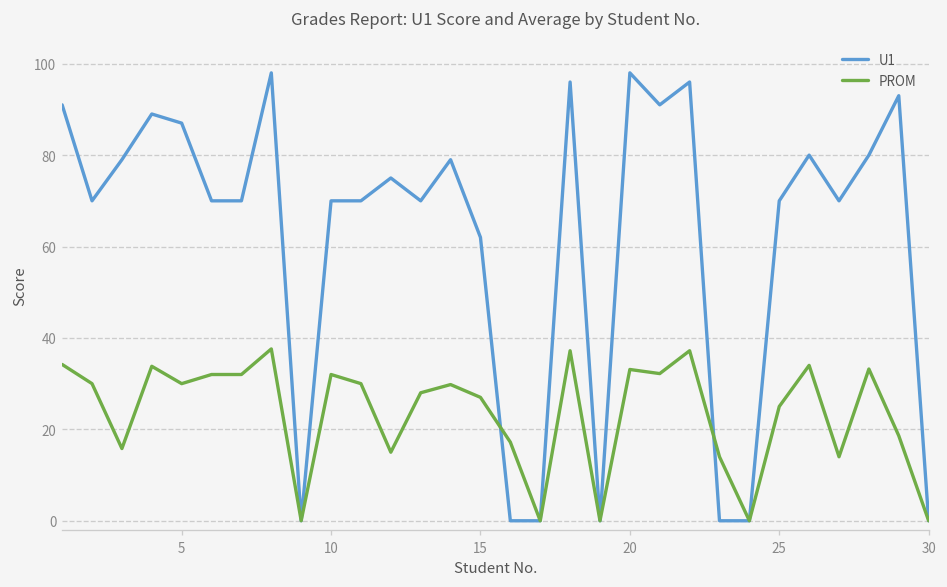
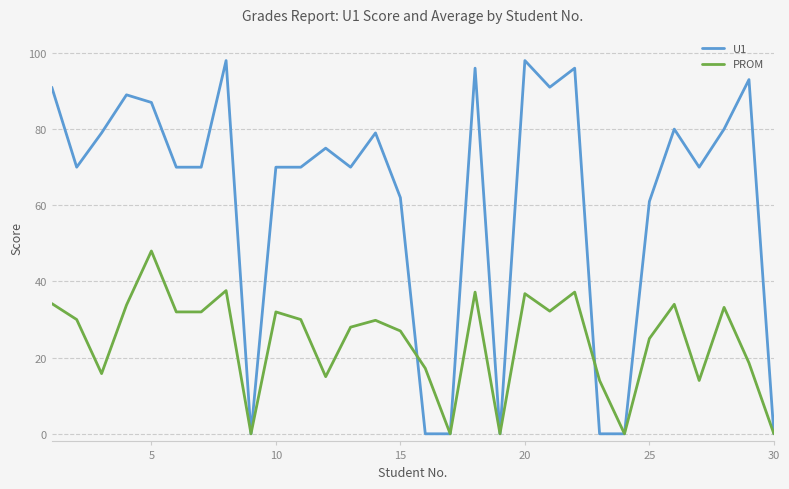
  {
    "U1": {
      "5": 87,
      "10": 70,
      "15": 62,
      "20": 98,
-     "25": 70
+     "25": 61
    },
    "PROM": {
-     "5": 30,
+     "5": 48,
      "10": 32,
      "15": 27,
-     "20": 33,
+     "20": 37,
      "25": 25
    }
  }
